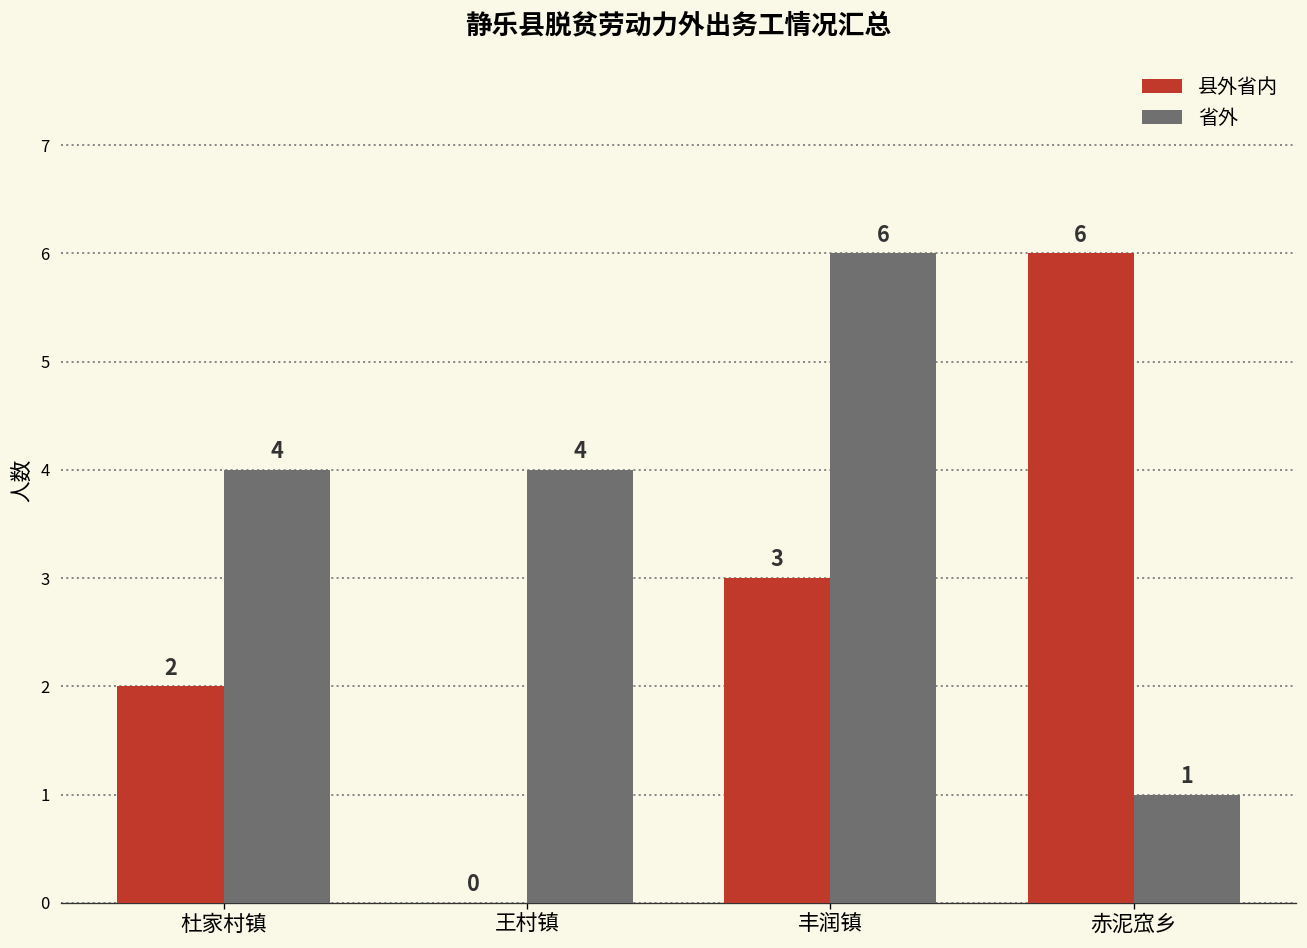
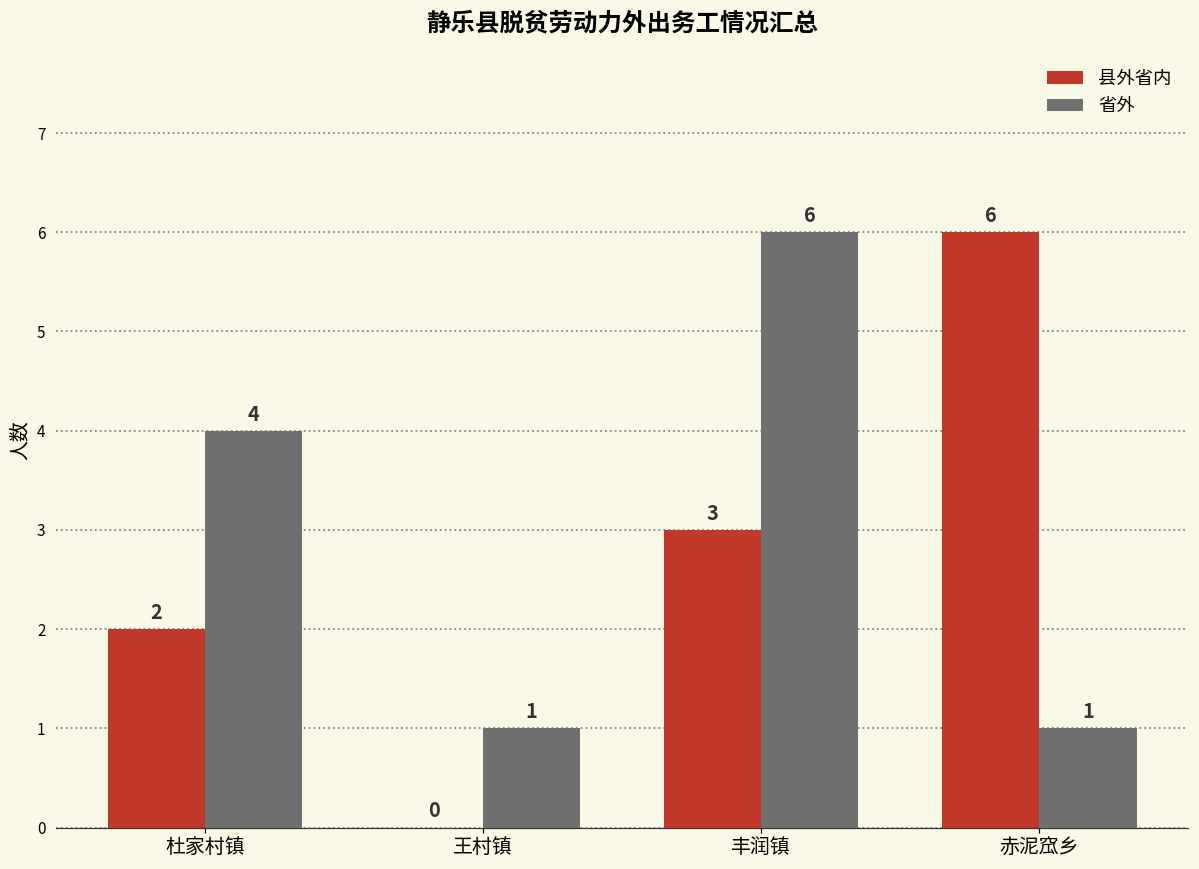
  {
    "县外省内": {
      "杜家村镇": 2,
      "王村镇": 0,
      "丰润镇": 3,
      "赤泥窊乡": 6
    },
    "省外": {
      "杜家村镇": 4,
-     "王村镇": 4,
+     "王村镇": 1,
      "丰润镇": 6,
      "赤泥窊乡": 1
    }
  }
